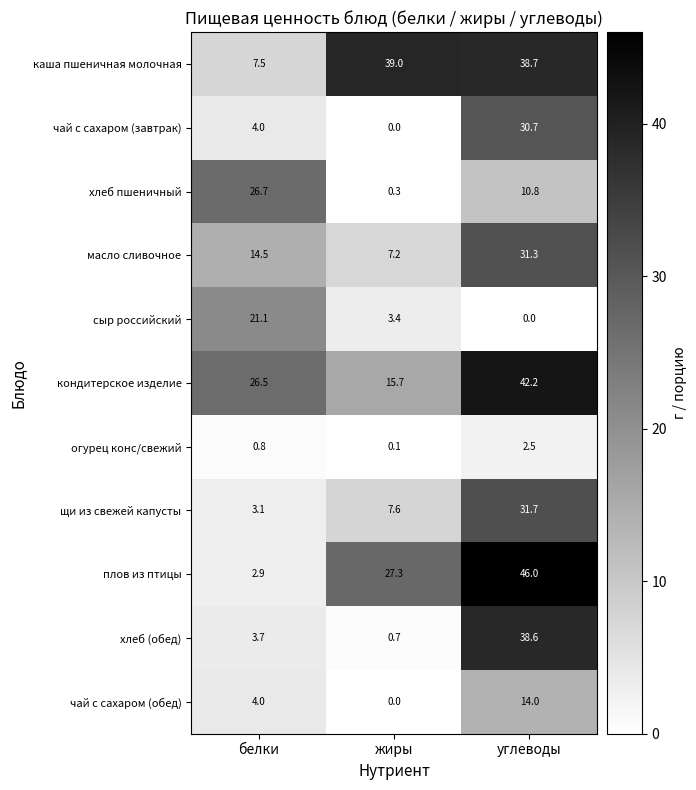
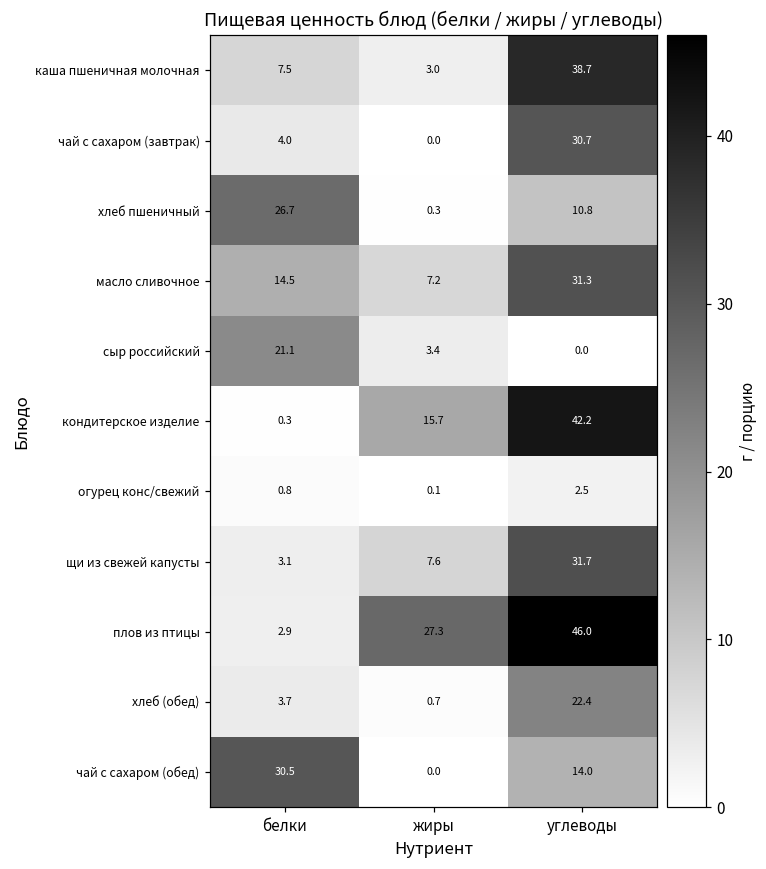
  {
    "каша пшеничная молочная": {
      "белки": 7.5,
-     "жиры": 39.0,
+     "жиры": 3.0,
      "углеводы": 38.7
    },
    "чай с сахаром (завтрак)": {
      "белки": 4.0,
      "жиры": 0.0,
      "углеводы": 30.7
    },
    "хлеб пшеничный": {
      "белки": 26.7,
      "жиры": 0.3,
      "углеводы": 10.8
    },
    "масло сливочное": {
      "белки": 14.5,
      "жиры": 7.2,
      "углеводы": 31.3
    },
    "сыр российский": {
      "белки": 21.1,
      "жиры": 3.4,
      "углеводы": 0.0
    },
    "кондитерское изделие": {
-     "белки": 26.5,
+     "белки": 0.3,
      "жиры": 15.7,
      "углеводы": 42.2
    },
    "огурец конс/свежий": {
      "белки": 0.8,
      "жиры": 0.1,
      "углеводы": 2.5
    },
    "щи из свежей капусты": {
      "белки": 3.1,
      "жиры": 7.6,
      "углеводы": 31.7
    },
    "плов из птицы": {
      "белки": 2.9,
      "жиры": 27.3,
      "углеводы": 46.0
    },
    "хлеб (обед)": {
      "белки": 3.7,
      "жиры": 0.7,
-     "углеводы": 38.6
+     "углеводы": 22.4
    },
    "чай с сахаром (обед)": {
-     "белки": 4.0,
+     "белки": 30.5,
      "жиры": 0.0,
      "углеводы": 14.0
    }
  }
